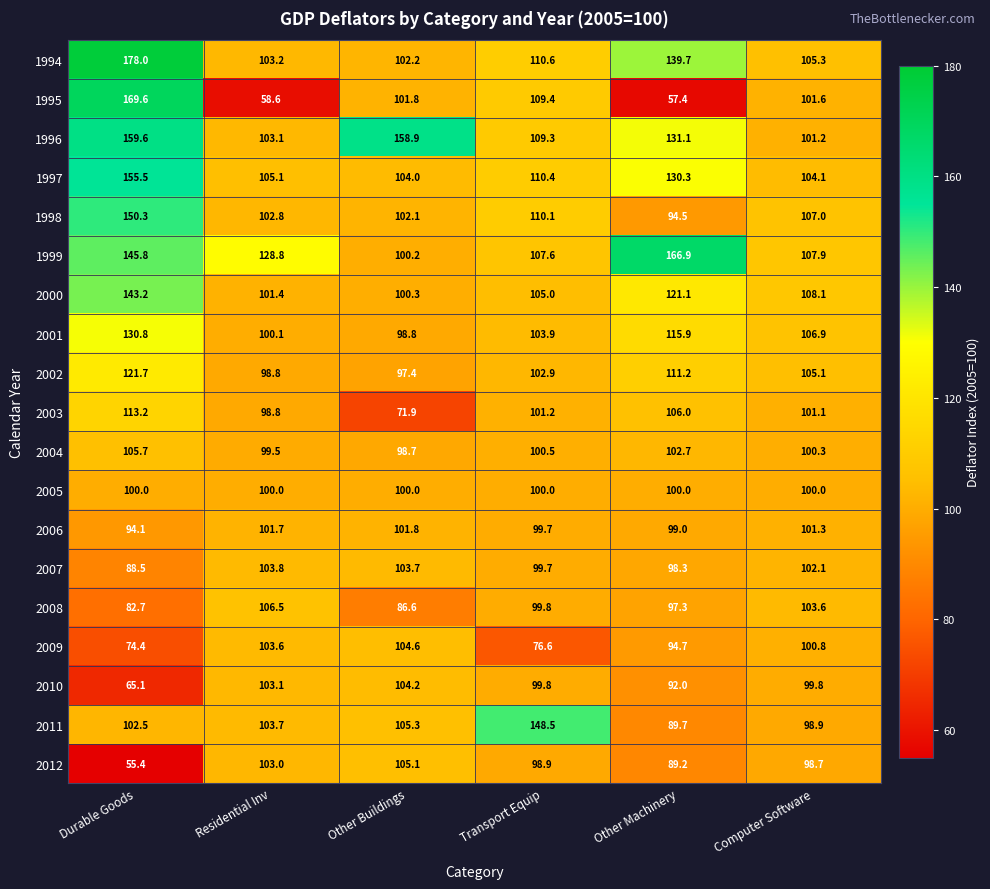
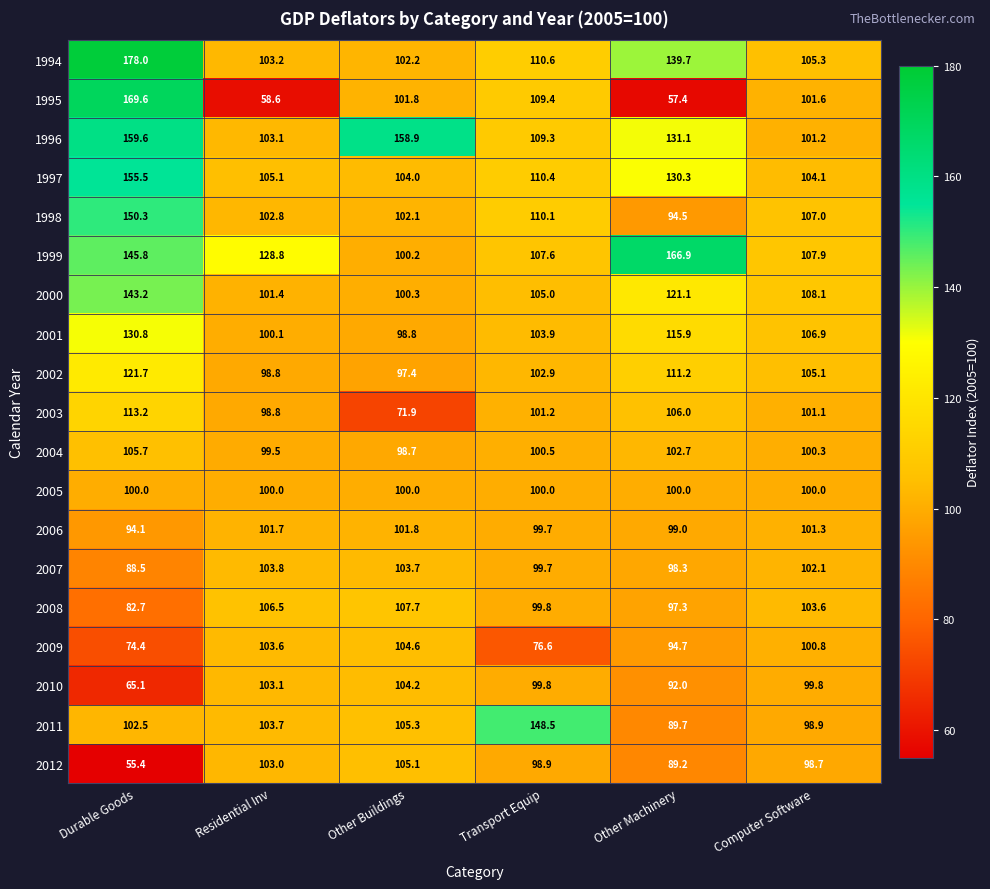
  {
    "1994": {
      "Durable Goods": 178.0,
      "Residential Inv": 103.2,
      "Other Buildings": 102.2,
      "Transport Equip": 110.6,
      "Other Machinery": 139.7,
      "Computer Software": 105.3
    },
    "1995": {
      "Durable Goods": 169.6,
      "Residential Inv": 58.6,
      "Other Buildings": 101.8,
      "Transport Equip": 109.4,
      "Other Machinery": 57.4,
      "Computer Software": 101.6
    },
    "1996": {
      "Durable Goods": 159.6,
      "Residential Inv": 103.1,
      "Other Buildings": 158.9,
      "Transport Equip": 109.3,
      "Other Machinery": 131.1,
      "Computer Software": 101.2
    },
    "1997": {
      "Durable Goods": 155.5,
      "Residential Inv": 105.1,
      "Other Buildings": 104.0,
      "Transport Equip": 110.4,
      "Other Machinery": 130.3,
      "Computer Software": 104.1
    },
    "1998": {
      "Durable Goods": 150.3,
      "Residential Inv": 102.8,
      "Other Buildings": 102.1,
      "Transport Equip": 110.1,
      "Other Machinery": 94.5,
      "Computer Software": 107.0
    },
    "1999": {
      "Durable Goods": 145.8,
      "Residential Inv": 128.8,
      "Other Buildings": 100.2,
      "Transport Equip": 107.6,
      "Other Machinery": 166.9,
      "Computer Software": 107.9
    },
    "2000": {
      "Durable Goods": 143.2,
      "Residential Inv": 101.4,
      "Other Buildings": 100.3,
      "Transport Equip": 105.0,
      "Other Machinery": 121.1,
      "Computer Software": 108.1
    },
    "2001": {
      "Durable Goods": 130.8,
      "Residential Inv": 100.1,
      "Other Buildings": 98.8,
      "Transport Equip": 103.9,
      "Other Machinery": 115.9,
      "Computer Software": 106.9
    },
    "2002": {
      "Durable Goods": 121.7,
      "Residential Inv": 98.8,
      "Other Buildings": 97.4,
      "Transport Equip": 102.9,
      "Other Machinery": 111.2,
      "Computer Software": 105.1
    },
    "2003": {
      "Durable Goods": 113.2,
      "Residential Inv": 98.8,
      "Other Buildings": 71.9,
      "Transport Equip": 101.2,
      "Other Machinery": 106.0,
      "Computer Software": 101.1
    },
    "2004": {
      "Durable Goods": 105.7,
      "Residential Inv": 99.5,
      "Other Buildings": 98.7,
      "Transport Equip": 100.5,
      "Other Machinery": 102.7,
      "Computer Software": 100.3
    },
    "2005": {
      "Durable Goods": 100.0,
      "Residential Inv": 100.0,
      "Other Buildings": 100.0,
      "Transport Equip": 100.0,
      "Other Machinery": 100.0,
      "Computer Software": 100.0
    },
    "2006": {
      "Durable Goods": 94.1,
      "Residential Inv": 101.7,
      "Other Buildings": 101.8,
      "Transport Equip": 99.7,
      "Other Machinery": 99.0,
      "Computer Software": 101.3
    },
    "2007": {
      "Durable Goods": 88.5,
      "Residential Inv": 103.8,
      "Other Buildings": 103.7,
      "Transport Equip": 99.7,
      "Other Machinery": 98.3,
      "Computer Software": 102.1
    },
    "2008": {
      "Durable Goods": 82.7,
      "Residential Inv": 106.5,
-     "Other Buildings": 86.6,
+     "Other Buildings": 107.7,
      "Transport Equip": 99.8,
      "Other Machinery": 97.3,
      "Computer Software": 103.6
    },
    "2009": {
      "Durable Goods": 74.4,
      "Residential Inv": 103.6,
      "Other Buildings": 104.6,
      "Transport Equip": 76.6,
      "Other Machinery": 94.7,
      "Computer Software": 100.8
    },
    "2010": {
      "Durable Goods": 65.1,
      "Residential Inv": 103.1,
      "Other Buildings": 104.2,
      "Transport Equip": 99.8,
      "Other Machinery": 92.0,
      "Computer Software": 99.8
    },
    "2011": {
      "Durable Goods": 102.5,
      "Residential Inv": 103.7,
      "Other Buildings": 105.3,
      "Transport Equip": 148.5,
      "Other Machinery": 89.7,
      "Computer Software": 98.9
    },
    "2012": {
      "Durable Goods": 55.4,
      "Residential Inv": 103.0,
      "Other Buildings": 105.1,
      "Transport Equip": 98.9,
      "Other Machinery": 89.2,
      "Computer Software": 98.7
    }
  }
